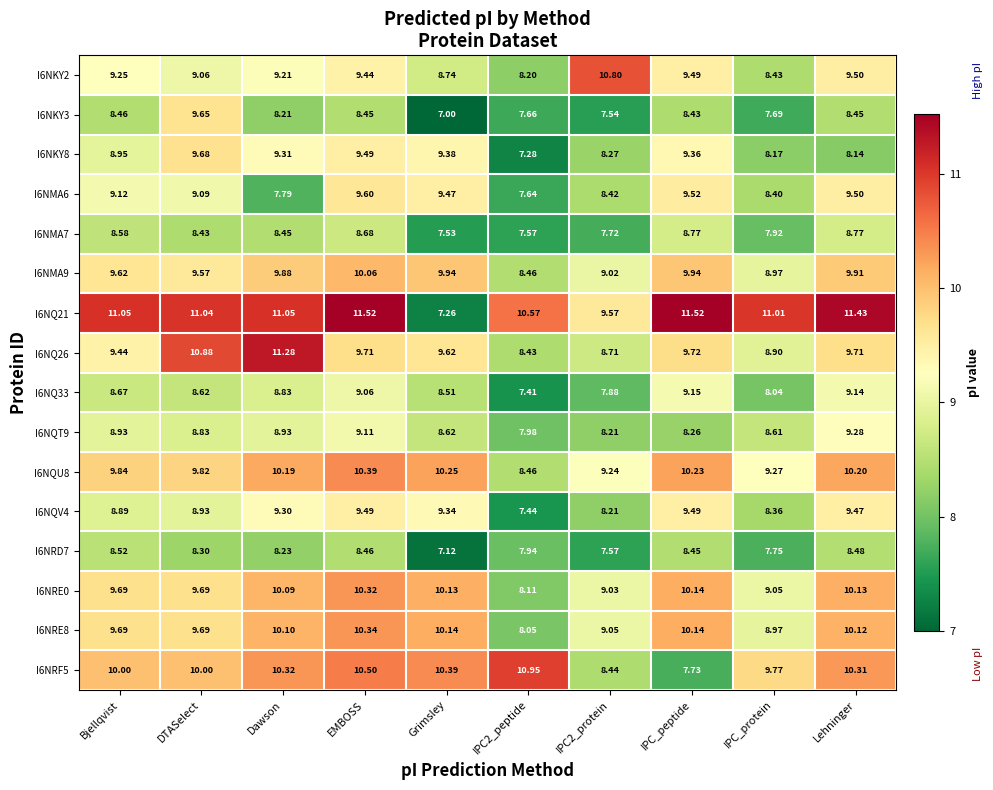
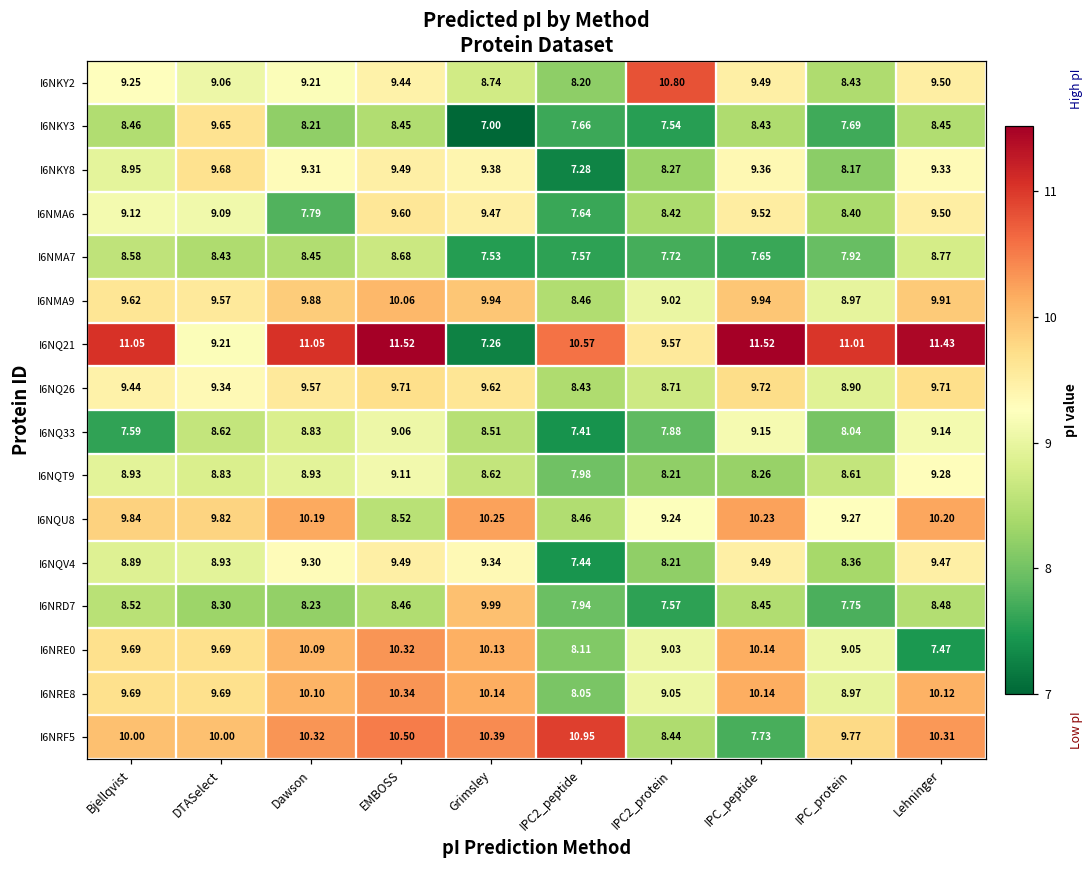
  {
    "I6NKY2": {
      "Bjellqvist": 9.25,
      "DTASelect": 9.06,
      "Dawson": 9.21,
      "EMBOSS": 9.44,
      "Grimsley": 8.74,
      "IPC2_peptide": 8.20,
      "IPC2_protein": 10.80,
      "IPC_peptide": 9.49,
      "IPC_protein": 8.43,
      "Lehninger": 9.50
    },
    "I6NKY3": {
      "Bjellqvist": 8.46,
      "DTASelect": 9.65,
      "Dawson": 8.21,
      "EMBOSS": 8.45,
      "Grimsley": 7.00,
      "IPC2_peptide": 7.66,
      "IPC2_protein": 7.54,
      "IPC_peptide": 8.43,
      "IPC_protein": 7.69,
      "Lehninger": 8.45
    },
    "I6NKY8": {
      "Bjellqvist": 8.95,
      "DTASelect": 9.68,
      "Dawson": 9.31,
      "EMBOSS": 9.49,
      "Grimsley": 9.38,
      "IPC2_peptide": 7.28,
      "IPC2_protein": 8.27,
      "IPC_peptide": 9.36,
      "IPC_protein": 8.17,
-     "Lehninger": 8.14
+     "Lehninger": 9.33
    },
    "I6NMA6": {
      "Bjellqvist": 9.12,
      "DTASelect": 9.09,
      "Dawson": 7.79,
      "EMBOSS": 9.60,
      "Grimsley": 9.47,
      "IPC2_peptide": 7.64,
      "IPC2_protein": 8.42,
      "IPC_peptide": 9.52,
      "IPC_protein": 8.40,
      "Lehninger": 9.50
    },
    "I6NMA7": {
      "Bjellqvist": 8.58,
      "DTASelect": 8.43,
      "Dawson": 8.45,
      "EMBOSS": 8.68,
      "Grimsley": 7.53,
      "IPC2_peptide": 7.57,
      "IPC2_protein": 7.72,
-     "IPC_peptide": 8.77,
+     "IPC_peptide": 7.65,
      "IPC_protein": 7.92,
      "Lehninger": 8.77
    },
    "I6NMA9": {
      "Bjellqvist": 9.62,
      "DTASelect": 9.57,
      "Dawson": 9.88,
      "EMBOSS": 10.06,
      "Grimsley": 9.94,
      "IPC2_peptide": 8.46,
      "IPC2_protein": 9.02,
      "IPC_peptide": 9.94,
      "IPC_protein": 8.97,
      "Lehninger": 9.91
    },
    "I6NQ21": {
      "Bjellqvist": 11.05,
-     "DTASelect": 11.04,
+     "DTASelect": 9.21,
      "Dawson": 11.05,
      "EMBOSS": 11.52,
      "Grimsley": 7.26,
      "IPC2_peptide": 10.57,
      "IPC2_protein": 9.57,
      "IPC_peptide": 11.52,
      "IPC_protein": 11.01,
      "Lehninger": 11.43
    },
    "I6NQ26": {
      "Bjellqvist": 9.44,
-     "DTASelect": 10.88,
-     "Dawson": 11.28,
+     "DTASelect": 9.34,
+     "Dawson": 9.57,
      "EMBOSS": 9.71,
      "Grimsley": 9.62,
      "IPC2_peptide": 8.43,
      "IPC2_protein": 8.71,
      "IPC_peptide": 9.72,
      "IPC_protein": 8.90,
      "Lehninger": 9.71
    },
    "I6NQ33": {
-     "Bjellqvist": 8.67,
+     "Bjellqvist": 7.59,
      "DTASelect": 8.62,
      "Dawson": 8.83,
      "EMBOSS": 9.06,
      "Grimsley": 8.51,
      "IPC2_peptide": 7.41,
      "IPC2_protein": 7.88,
      "IPC_peptide": 9.15,
      "IPC_protein": 8.04,
      "Lehninger": 9.14
    },
    "I6NQT9": {
      "Bjellqvist": 8.93,
      "DTASelect": 8.83,
      "Dawson": 8.93,
      "EMBOSS": 9.11,
      "Grimsley": 8.62,
      "IPC2_peptide": 7.98,
      "IPC2_protein": 8.21,
      "IPC_peptide": 8.26,
      "IPC_protein": 8.61,
      "Lehninger": 9.28
    },
    "I6NQU8": {
      "Bjellqvist": 9.84,
      "DTASelect": 9.82,
      "Dawson": 10.19,
-     "EMBOSS": 10.39,
+     "EMBOSS": 8.52,
      "Grimsley": 10.25,
      "IPC2_peptide": 8.46,
      "IPC2_protein": 9.24,
      "IPC_peptide": 10.23,
      "IPC_protein": 9.27,
      "Lehninger": 10.20
    },
    "I6NQV4": {
      "Bjellqvist": 8.89,
      "DTASelect": 8.93,
      "Dawson": 9.30,
      "EMBOSS": 9.49,
      "Grimsley": 9.34,
      "IPC2_peptide": 7.44,
      "IPC2_protein": 8.21,
      "IPC_peptide": 9.49,
      "IPC_protein": 8.36,
      "Lehninger": 9.47
    },
    "I6NRD7": {
      "Bjellqvist": 8.52,
      "DTASelect": 8.30,
      "Dawson": 8.23,
      "EMBOSS": 8.46,
-     "Grimsley": 7.12,
+     "Grimsley": 9.99,
      "IPC2_peptide": 7.94,
      "IPC2_protein": 7.57,
      "IPC_peptide": 8.45,
      "IPC_protein": 7.75,
      "Lehninger": 8.48
    },
    "I6NRE0": {
      "Bjellqvist": 9.69,
      "DTASelect": 9.69,
      "Dawson": 10.09,
      "EMBOSS": 10.32,
      "Grimsley": 10.13,
      "IPC2_peptide": 8.11,
      "IPC2_protein": 9.03,
      "IPC_peptide": 10.14,
      "IPC_protein": 9.05,
-     "Lehninger": 10.13
+     "Lehninger": 7.47
    },
    "I6NRE8": {
      "Bjellqvist": 9.69,
      "DTASelect": 9.69,
      "Dawson": 10.10,
      "EMBOSS": 10.34,
      "Grimsley": 10.14,
      "IPC2_peptide": 8.05,
      "IPC2_protein": 9.05,
      "IPC_peptide": 10.14,
      "IPC_protein": 8.97,
      "Lehninger": 10.12
    },
    "I6NRF5": {
      "Bjellqvist": 10.00,
      "DTASelect": 10.00,
      "Dawson": 10.32,
      "EMBOSS": 10.50,
      "Grimsley": 10.39,
      "IPC2_peptide": 10.95,
      "IPC2_protein": 8.44,
      "IPC_peptide": 7.73,
      "IPC_protein": 9.77,
      "Lehninger": 10.31
    }
  }
